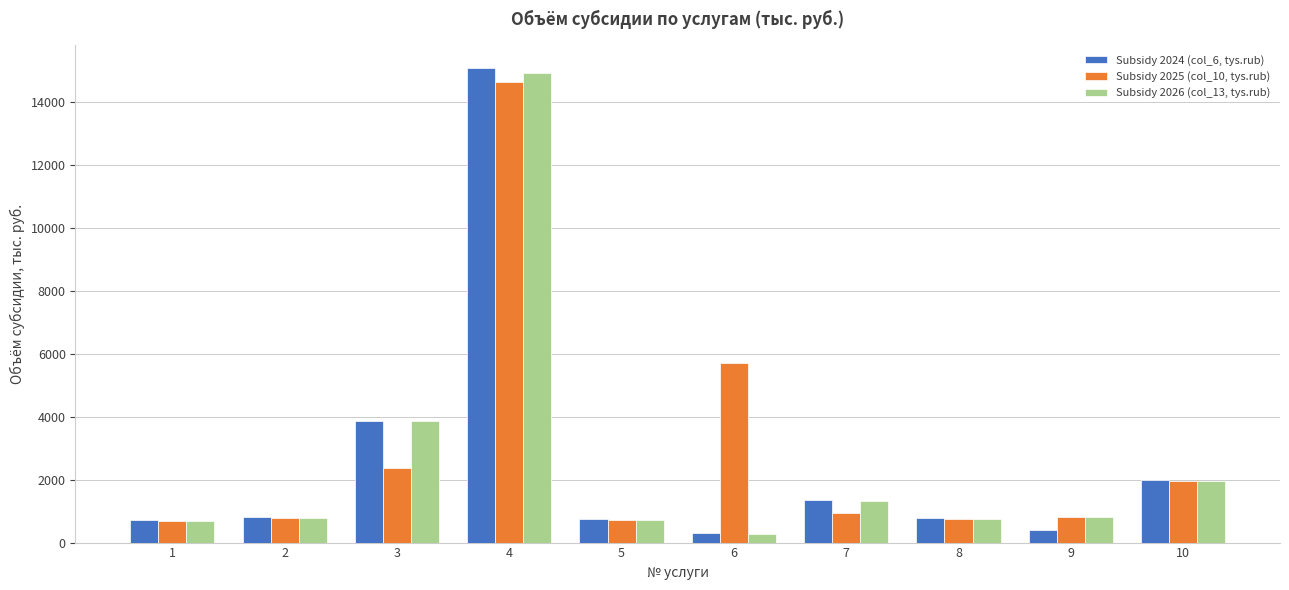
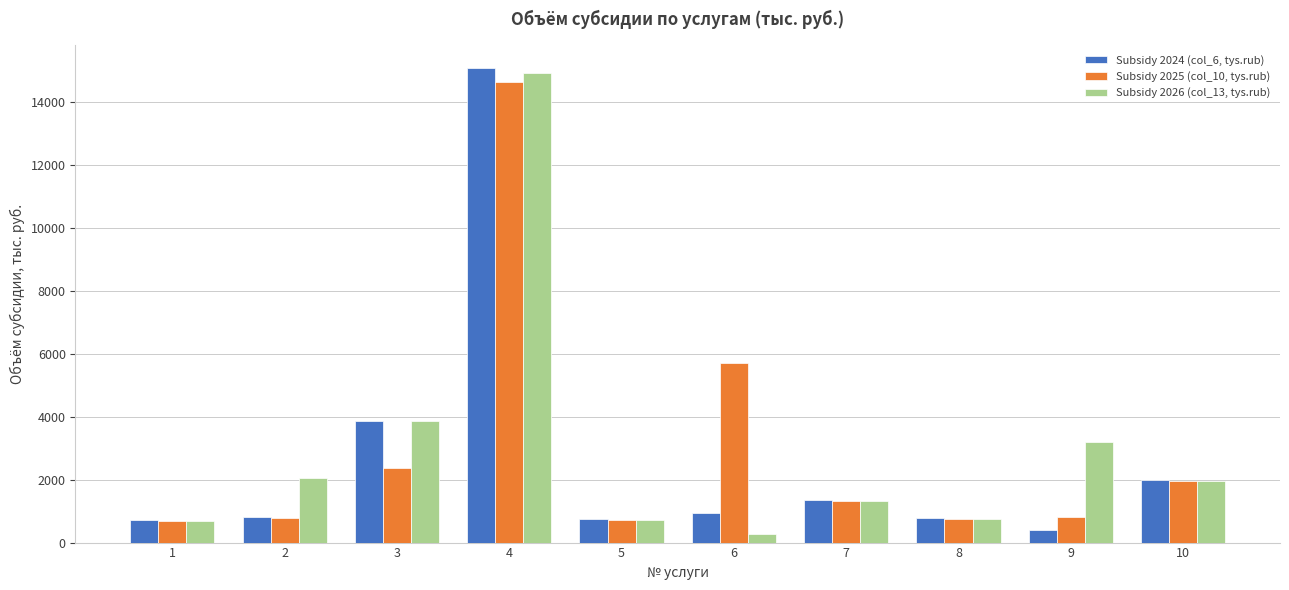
  {
    "Subsidy 2024 (col_6, tys.rub)": {
      "1": 700,
      "2": 800,
      "3": 3900,
      "4": 15100,
      "5": 700,
-     "6": 300,
+     "6": 900,
      "7": 1400,
      "8": 800,
      "9": 400,
      "10": 2000
    },
    "Subsidy 2025 (col_10, tys.rub)": {
      "1": 700,
      "2": 800,
      "3": 2400,
      "4": 14700,
      "5": 700,
      "6": 5700,
-     "7": 900,
+     "7": 1300,
      "8": 800,
      "9": 800,
      "10": 2000
    },
    "Subsidy 2026 (col_13, tys.rub)": {
      "1": 700,
-     "2": 800,
+     "2": 2100,
      "3": 3900,
      "4": 14900,
      "5": 700,
      "6": 300,
      "7": 1300,
      "8": 800,
-     "9": 800,
+     "9": 3200,
      "10": 2000
    }
  }
